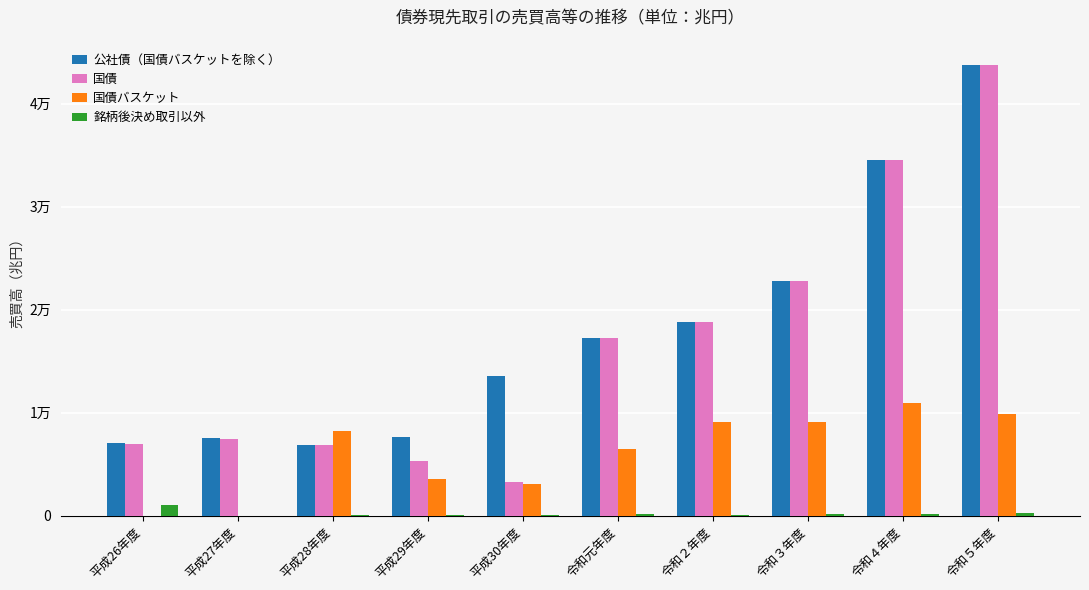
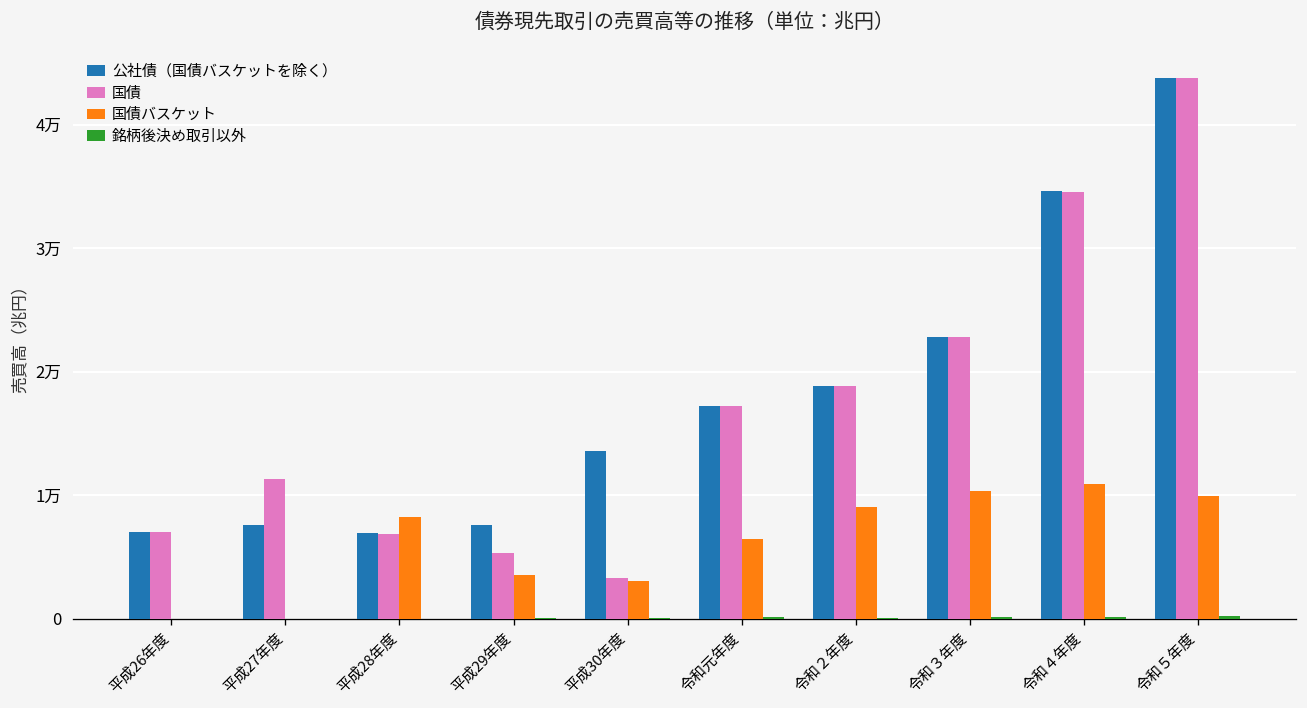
  {
    "公社債（国債バスケットを除く）": {
      "平成26年度": "0.71万",
      "平成27年度": "0.76万",
      "平成28年度": "0.69万",
      "平成29年度": "0.76万",
      "平成30年度": "1.36万",
      "令和元年度": "1.73万",
      "令和２年度": "1.88万",
      "令和３年度": "2.28万",
      "令和４年度": "3.46万",
      "令和５年度": "4.38万"
    },
    "国債": {
      "平成26年度": "0.70万",
-     "平成27年度": "0.75万",
+     "平成27年度": "1.14万",
      "平成28年度": "0.69万",
      "平成29年度": "0.53万",
      "平成30年度": "0.33万",
      "令和元年度": "1.72万",
      "令和２年度": "1.88万",
      "令和３年度": "2.28万",
      "令和４年度": "3.46万",
      "令和５年度": "4.38万"
    },
    "国債バスケット": {
      "平成26年度": "0.00万",
      "平成27年度": "0.00万",
      "平成28年度": "0.82万",
      "平成29年度": "0.35万",
      "平成30年度": "0.31万",
      "令和元年度": "0.65万",
      "令和２年度": "0.91万",
-     "令和３年度": "0.91万",
+     "令和３年度": "1.03万",
      "令和４年度": "1.09万",
      "令和５年度": "0.99万"
    },
    "銘柄後決め取引以外": {
-     "平成26年度": "0.11万"
+     "平成26年度": "0.00万"
    }
  }
